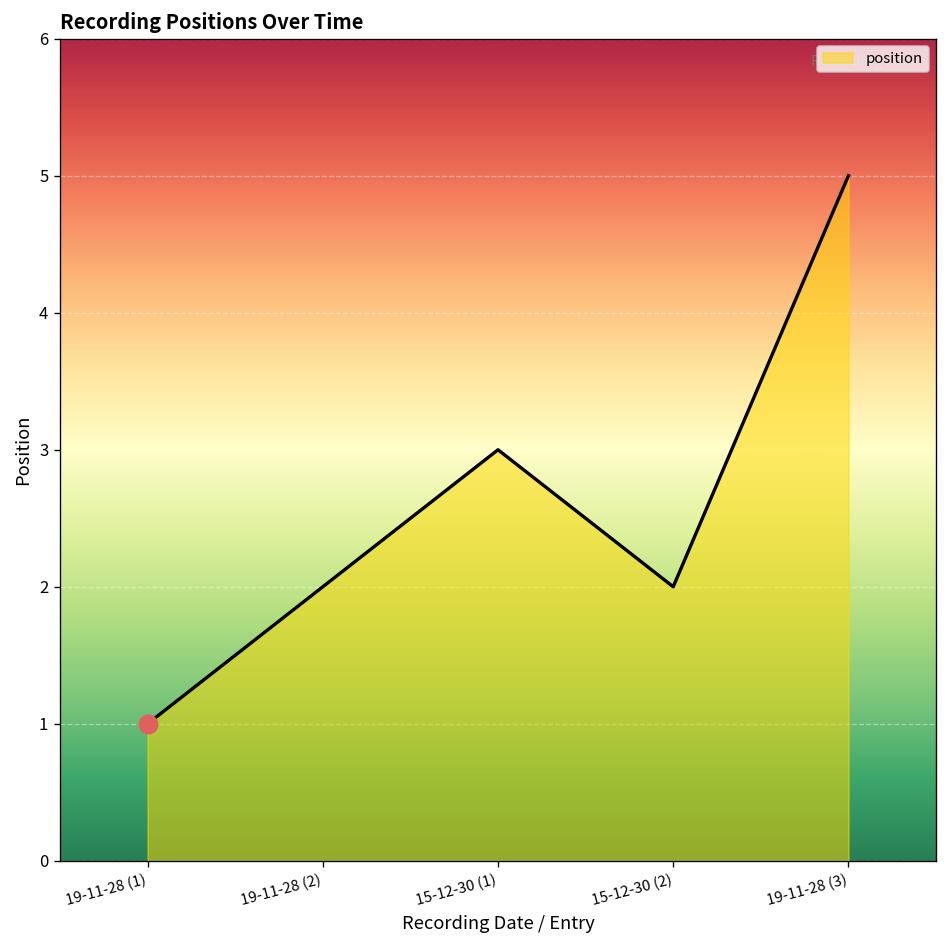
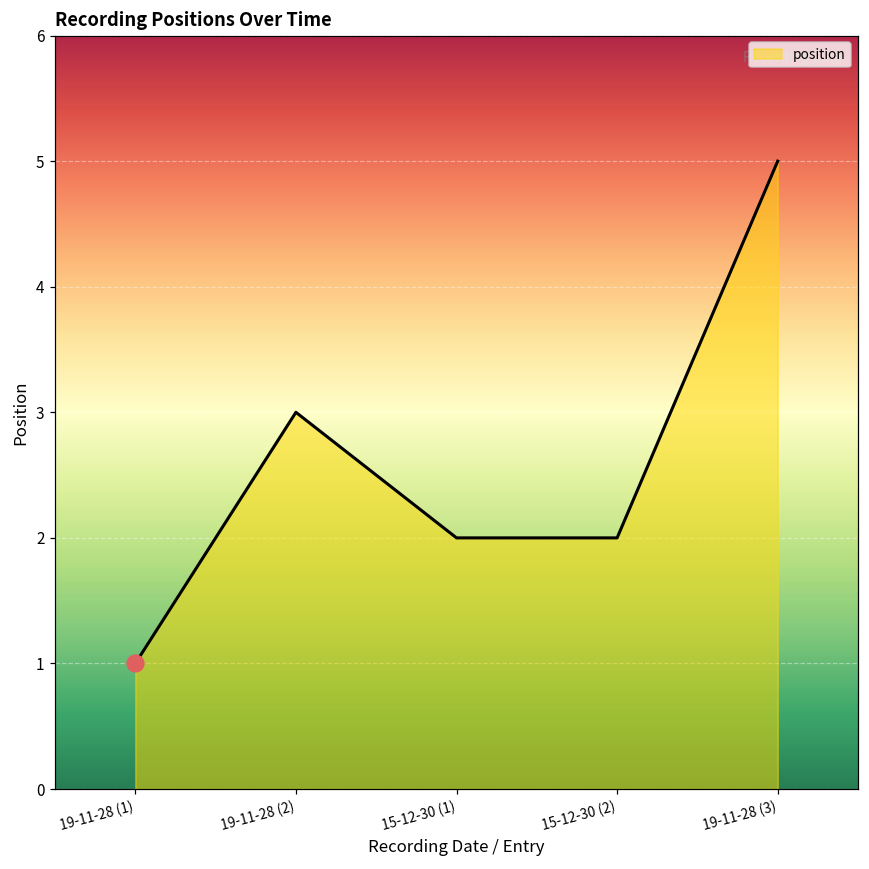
  {
    "position": {
-     "19-11-28 (2)": 2,
-     "15-12-30 (1)": 3,
+     "19-11-28 (2)": 3,
+     "15-12-30 (1)": 2,
      "15-12-30 (2)": 2,
      "19-11-28 (3)": 5
    }
  }
